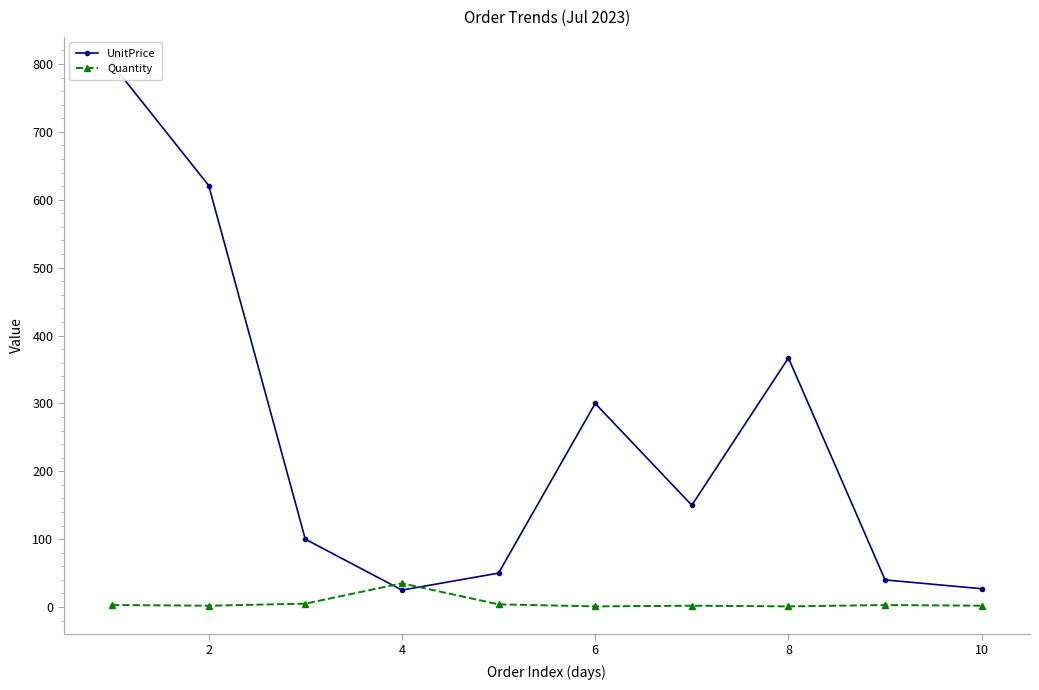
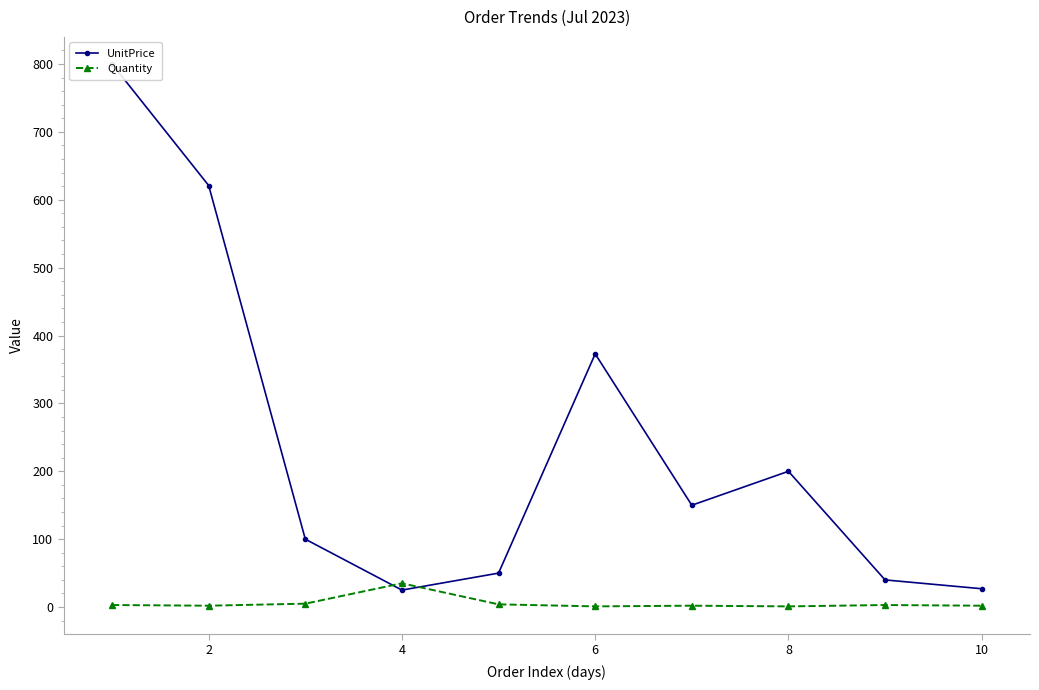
  {
    "UnitPrice": {
      "2": 620,
      "4": 30,
-     "6": 300,
-     "8": 370,
+     "6": 370,
+     "8": 200,
      "10": 30
    },
    "Quantity": {
      "2": 0,
      "4": 40,
      "6": 0,
      "8": 0,
      "10": 0
    }
  }
